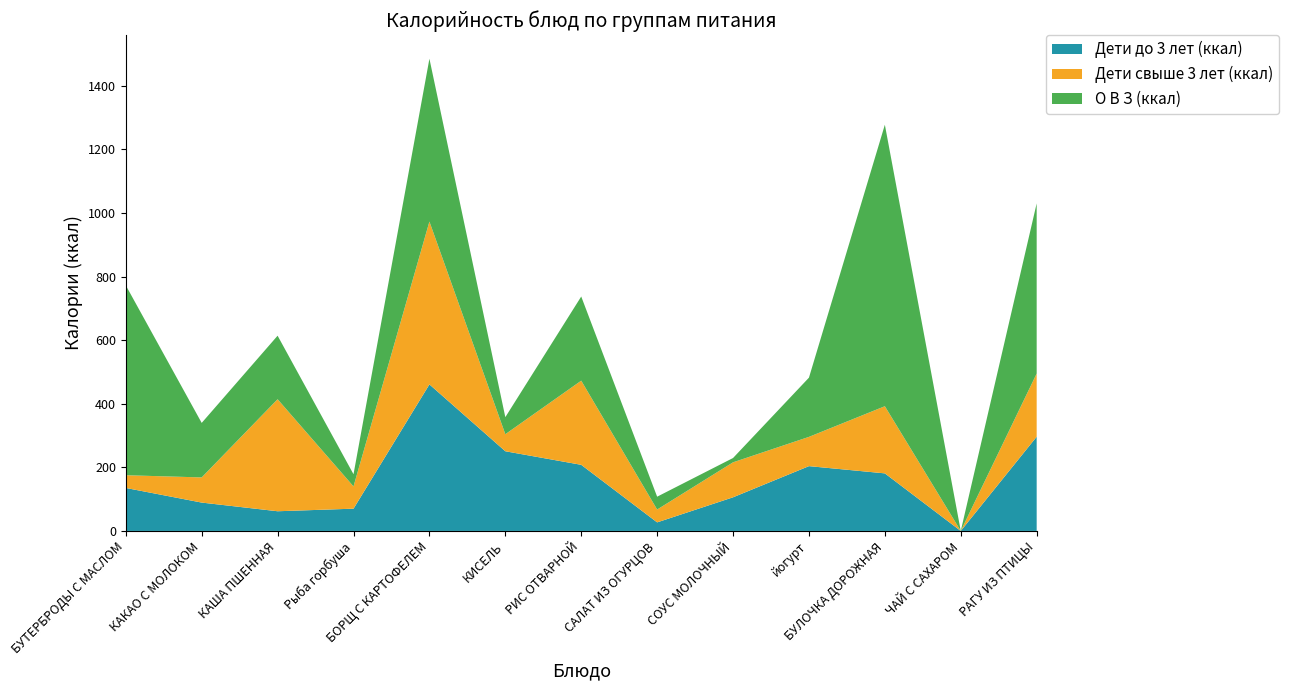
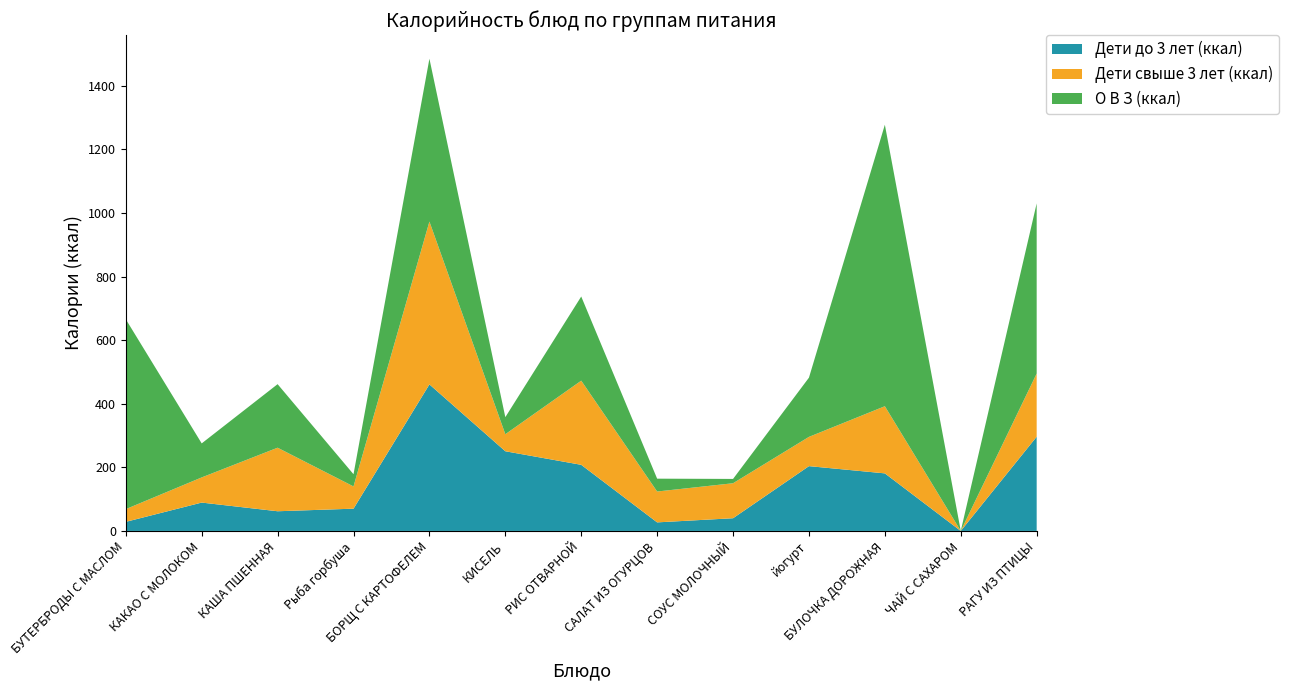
  {
    "Дети до 3 лет (ккал)": {
-     "БУТЕРБРОДЫ С МАСЛОМ": 140,
-     "СОУС МОЛОЧНЫЙ": 110
+     "БУТЕРБРОДЫ С МАСЛОМ": 30,
+     "СОУС МОЛОЧНЫЙ": 40
    },
    "Дети свыше 3 лет (ккал)": {
-     "КАША ПШЕННАЯ": 350,
-     "САЛАТ ИЗ ОГУРЦОВ": 40
+     "КАША ПШЕННАЯ": 200,
+     "САЛАТ ИЗ ОГУРЦОВ": 100
    },
    "О В З (ккал)": {
      "БУТЕРБРОДЫ С МАСЛОМ": 600,
-     "КАКАО С МОЛОКОМ": 170,
+     "КАКАО С МОЛОКОМ": 110,
      "КАША ПШЕННАЯ": 200,
      "Рыба горбуша": 40,
      "БОРЩ С КАРТОФЕЛЕМ": 510,
      "КИСЕЛЬ": 50,
      "РИС ОТВАРНОЙ": 260,
      "САЛАТ ИЗ ОГУРЦОВ": 40,
      "СОУС МОЛОЧНЫЙ": 10,
      "йогурт": 190,
      "БУЛОЧКА ДОРОЖНАЯ": 890,
      "РАГУ ИЗ ПТИЦЫ": 540
    }
  }
